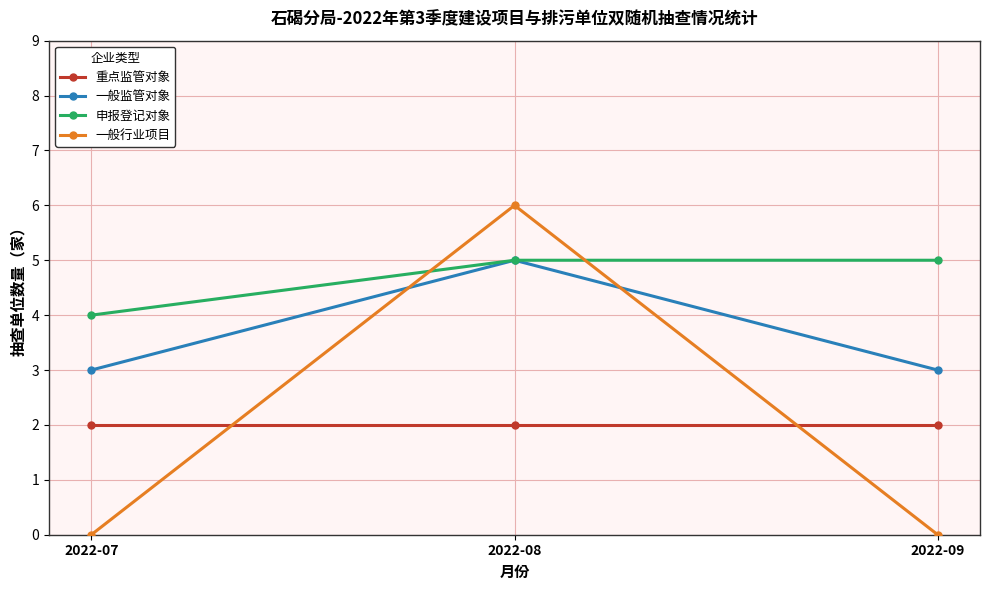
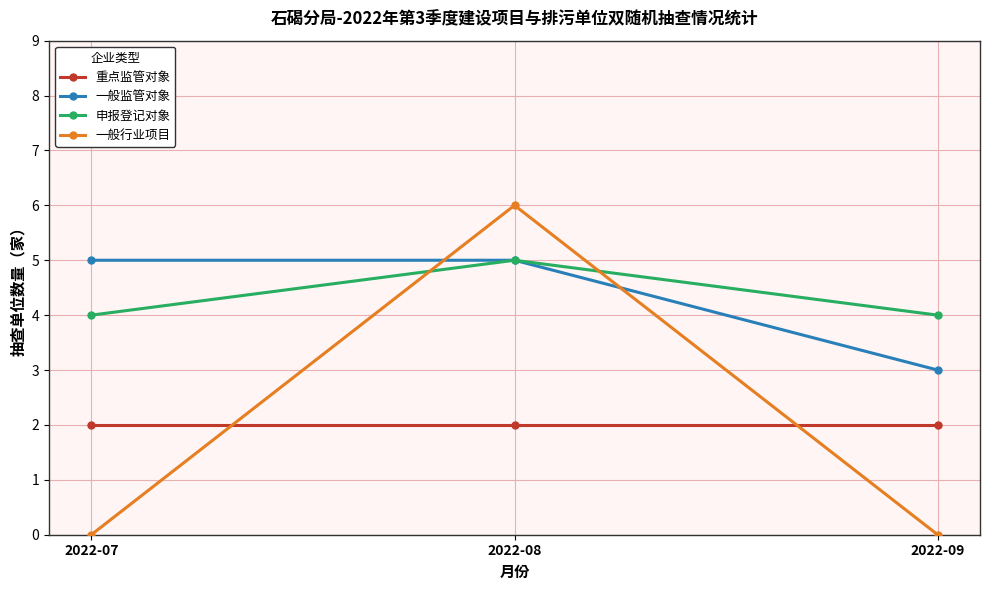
  {
    "重点监管对象": {
      "2022-07": 2,
      "2022-08": 2,
      "2022-09": 2
    },
    "一般监管对象": {
-     "2022-07": 3,
+     "2022-07": 5,
      "2022-09": 3
    },
    "申报登记对象": {
      "2022-07": 4,
-     "2022-09": 5
+     "2022-09": 4
    },
    "一般行业项目": {
      "2022-07": 0,
      "2022-08": 6,
      "2022-09": 0
    }
  }
